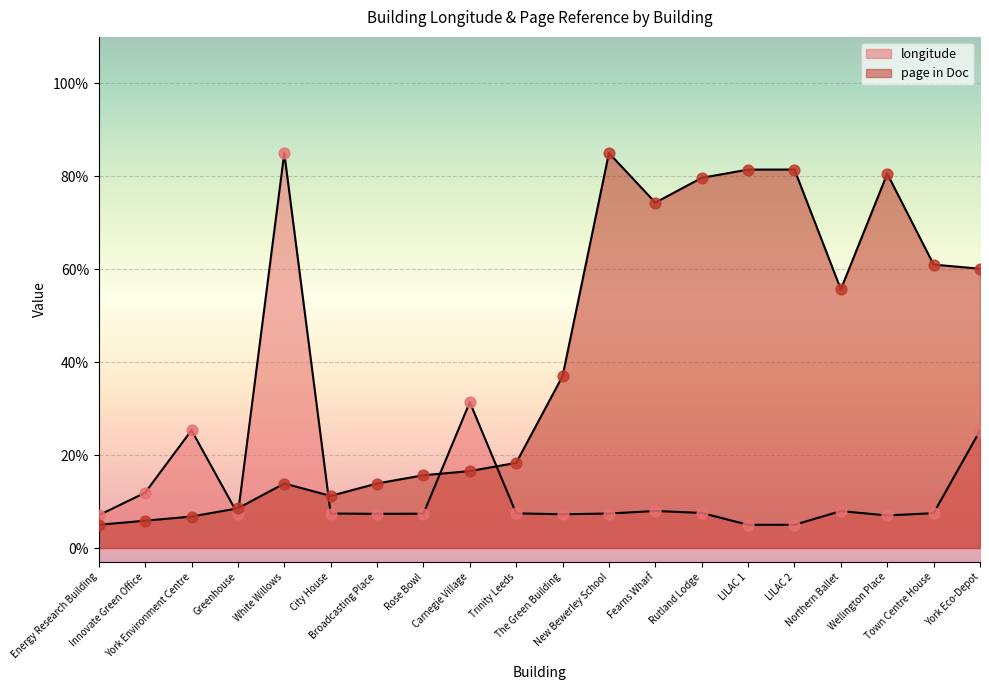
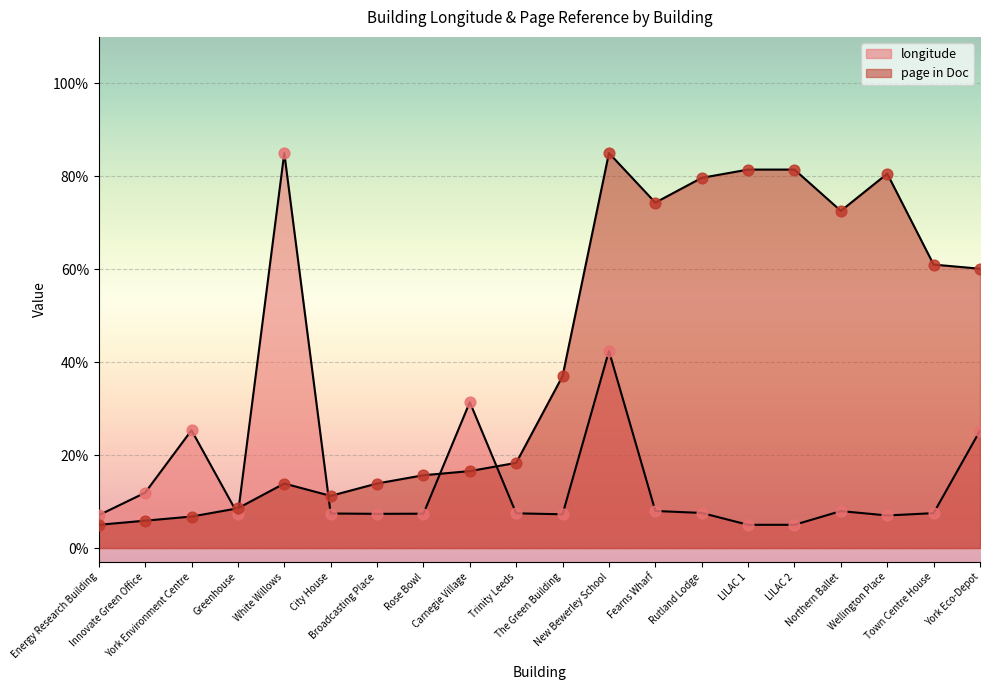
  {
    "longitude": {
      "Energy Research Building": "7%",
      "Innovate Green Office": "12%",
      "York Environment Centre": "25%",
      "Greenhouse": "7%",
      "White Willows": "85%",
      "City House": "7%",
      "Broadcasting Place": "7%",
      "Rose Bowl": "7%",
      "Carnegie Village": "31%",
      "Trinity Leeds": "7%",
      "The Green Building": "7%",
-     "New Bewerley School": "7%",
+     "New Bewerley School": "42%",
      "Fearns Wharf": "8%",
      "Rutland Lodge": "8%",
      "LILAC 1": "5%",
      "LILAC 2": "5%",
      "Northern Ballet": "8%",
      "Wellington Place": "7%",
      "Town Centre House": "8%",
      "York Eco-Depot": "25%"
    },
    "page in Doc": {
      "Energy Research Building": "5%",
      "Innovate Green Office": "6%",
      "York Environment Centre": "7%",
      "Greenhouse": "9%",
      "White Willows": "14%",
      "City House": "11%",
      "Broadcasting Place": "14%",
      "Rose Bowl": "16%",
      "Carnegie Village": "17%",
      "Trinity Leeds": "18%",
      "The Green Building": "37%",
      "New Bewerley School": "85%",
      "Fearns Wharf": "74%",
      "Rutland Lodge": "80%",
      "LILAC 1": "81%",
      "LILAC 2": "81%",
-     "Northern Ballet": "56%",
+     "Northern Ballet": "73%",
      "Wellington Place": "81%",
      "Town Centre House": "61%",
      "York Eco-Depot": "60%"
    }
  }
